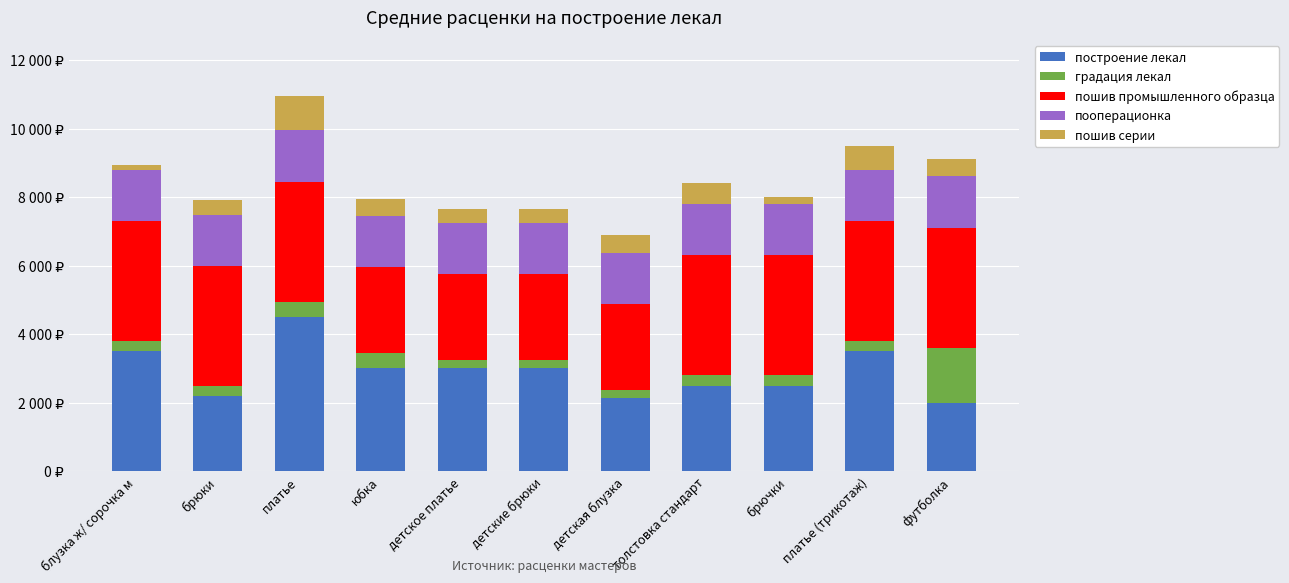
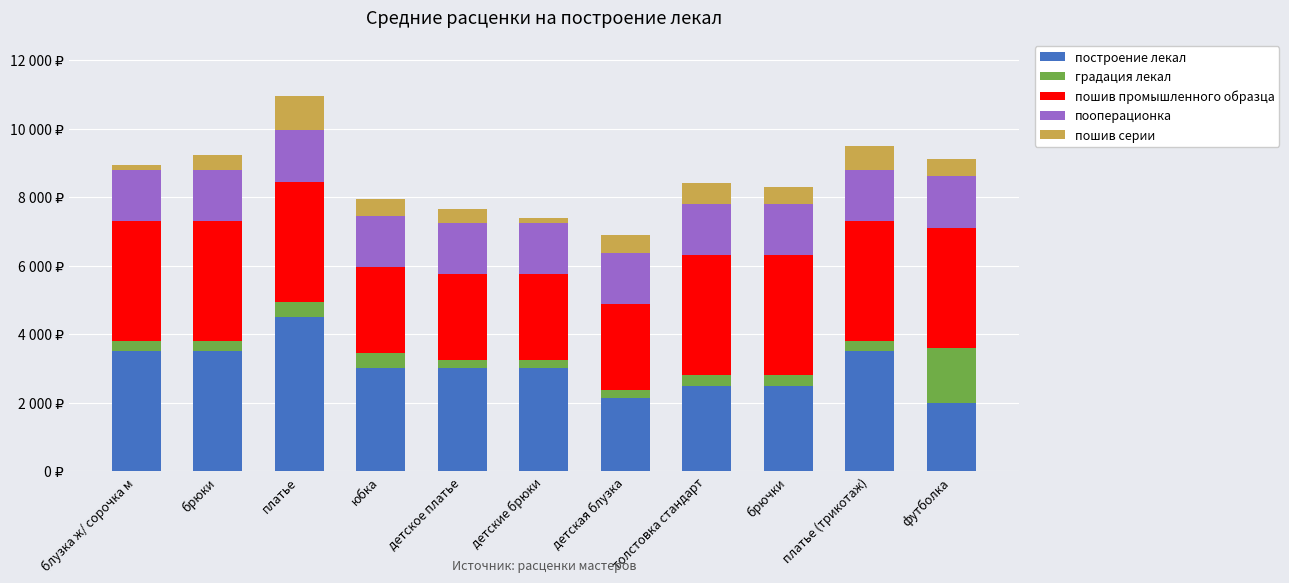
  {
    "построение лекал": {
      "блузка ж/ сорочка м": "3500 ₽",
-     "брюки": "2200 ₽",
+     "брюки": "3500 ₽",
      "платье": "4500 ₽",
      "юбка": "3000 ₽",
      "детское платье": "3000 ₽",
      "детские брюки": "3000 ₽",
      "детская блузка": "2100 ₽",
      "толстовка стандарт": "2500 ₽",
      "брючки": "2500 ₽",
      "платье (трикотаж)": "3500 ₽",
      "футболка": "2000 ₽"
    },
    "градация лекал": {
      "блузка ж/ сорочка м": "300 ₽",
      "брюки": "300 ₽",
      "платье": "500 ₽",
      "юбка": "500 ₽",
      "детское платье": "300 ₽",
      "детские брюки": "300 ₽",
      "детская блузка": "300 ₽",
      "толстовка стандарт": "300 ₽",
      "брючки": "300 ₽",
      "платье (трикотаж)": "300 ₽",
      "футболка": "1600 ₽"
    },
    "пошив промышленного образца": {
      "блузка ж/ сорочка м": "3500 ₽",
      "брюки": "3500 ₽",
      "платье": "3500 ₽",
      "юбка": "2500 ₽",
      "детское платье": "2500 ₽",
      "детские брюки": "2500 ₽",
      "детская блузка": "2500 ₽",
      "толстовка стандарт": "3500 ₽",
      "брючки": "3500 ₽",
      "платье (трикотаж)": "3500 ₽",
      "футболка": "3500 ₽"
    },
    "пооперационка": {
      "блузка ж/ сорочка м": "1500 ₽",
      "брюки": "1500 ₽",
      "платье": "1500 ₽",
      "юбка": "1500 ₽",
      "детское платье": "1500 ₽",
      "детские брюки": "1500 ₽",
      "детская блузка": "1500 ₽",
      "толстовка стандарт": "1500 ₽",
      "брючки": "1500 ₽",
      "платье (трикотаж)": "1500 ₽",
      "футболка": "1500 ₽"
    },
    "пошив серии": {
      "блузка ж/ сорочка м": "100 ₽",
      "брюки": "400 ₽",
      "платье": "1000 ₽",
      "юбка": "500 ₽",
      "детское платье": "400 ₽",
-     "детские брюки": "400 ₽",
+     "детские брюки": "100 ₽",
      "детская блузка": "500 ₽",
      "толстовка стандарт": "600 ₽",
-     "брючки": "200 ₽",
+     "брючки": "500 ₽",
      "платье (трикотаж)": "700 ₽",
      "футболка": "500 ₽"
    }
  }
